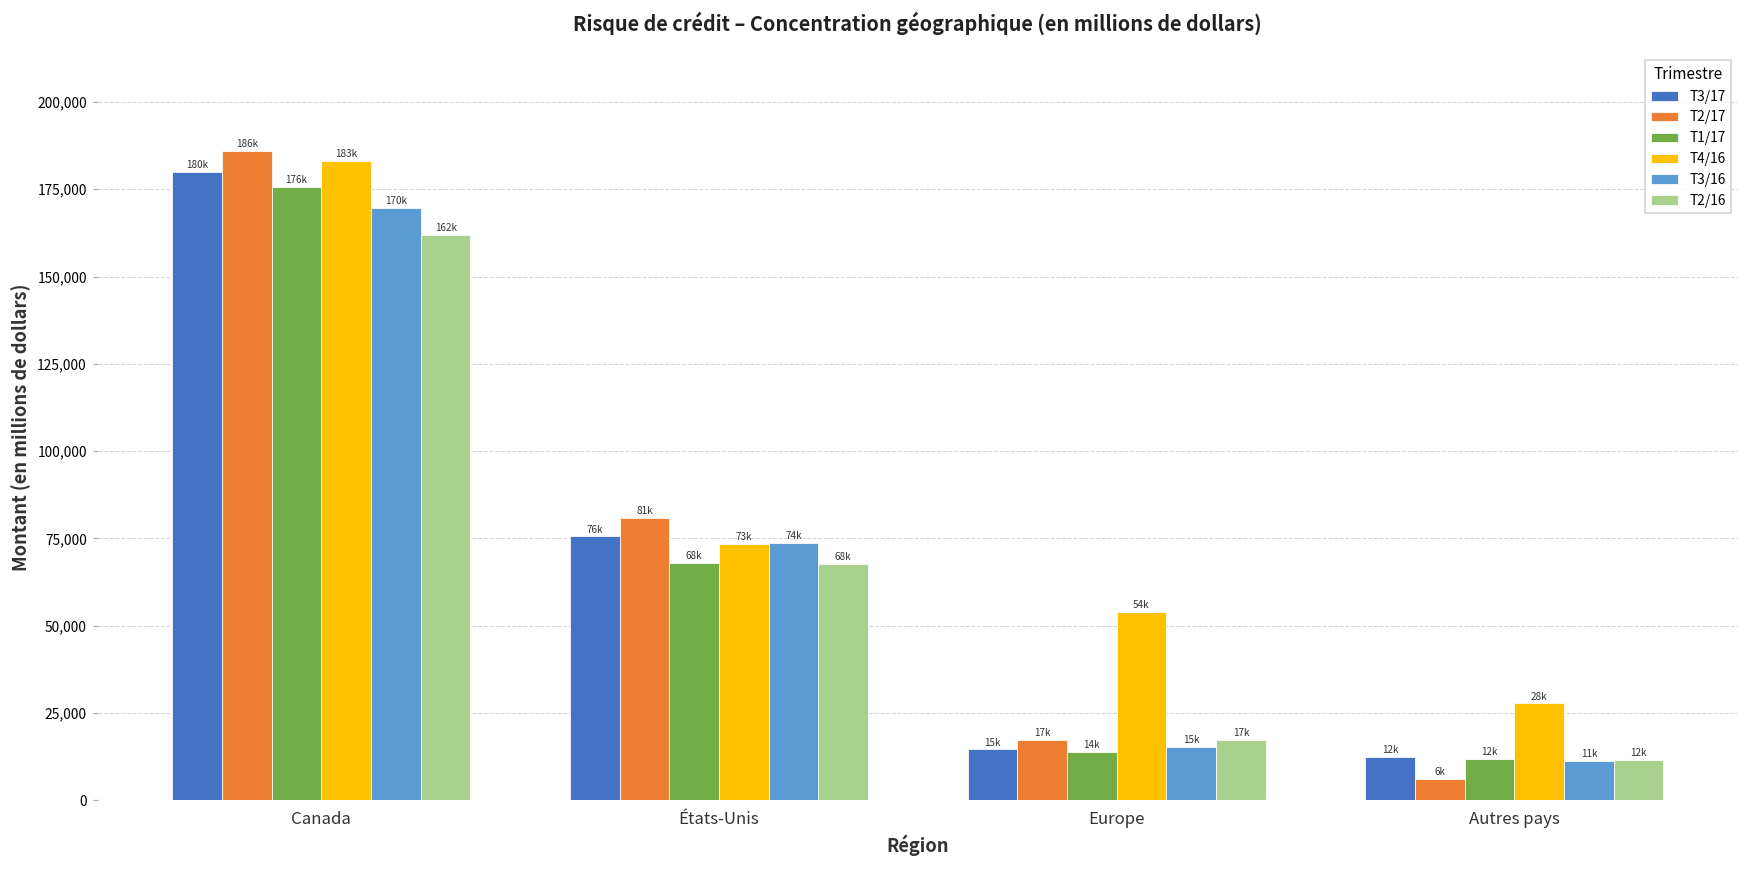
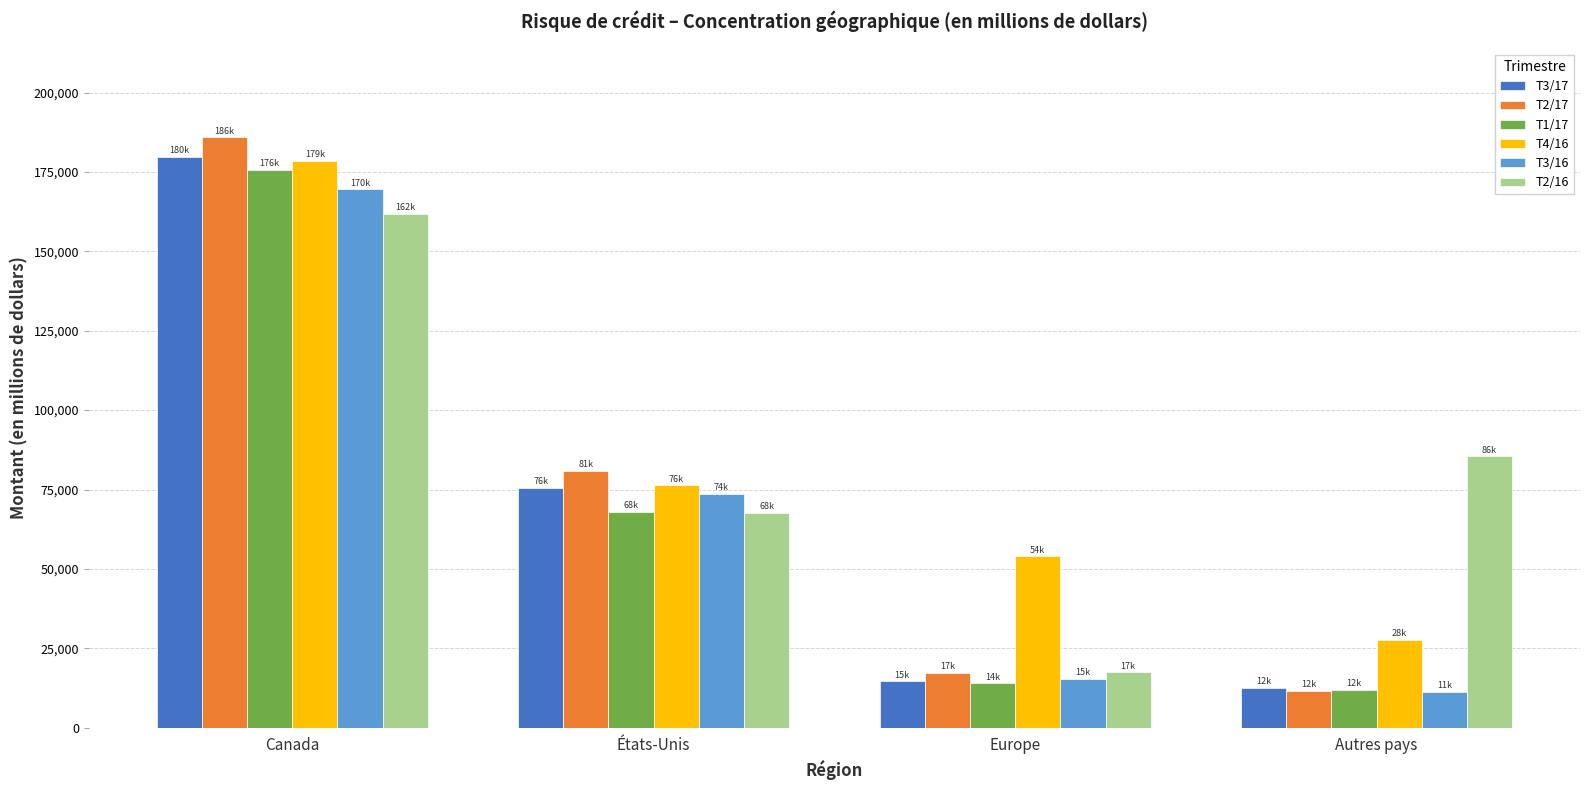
  {
    "T2/17": {
      "Canada": "186k",
      "États-Unis": "81k",
      "Europe": "17k",
-     "Autres pays": "6k"
+     "Autres pays": "12k"
    },
    "T1/17": {
      "Canada": "176k",
      "États-Unis": "68k",
      "Europe": "14k",
      "Autres pays": "12k"
    },
    "T4/16": {
-     "Canada": "183k",
-     "États-Unis": "73k",
+     "Canada": "179k",
+     "États-Unis": "76k",
      "Europe": "54k",
      "Autres pays": "28k"
    },
    "T2/16": {
      "Canada": "162k",
      "États-Unis": "68k",
      "Europe": "17k",
-     "Autres pays": "12k"
+     "Autres pays": "86k"
    }
  }
